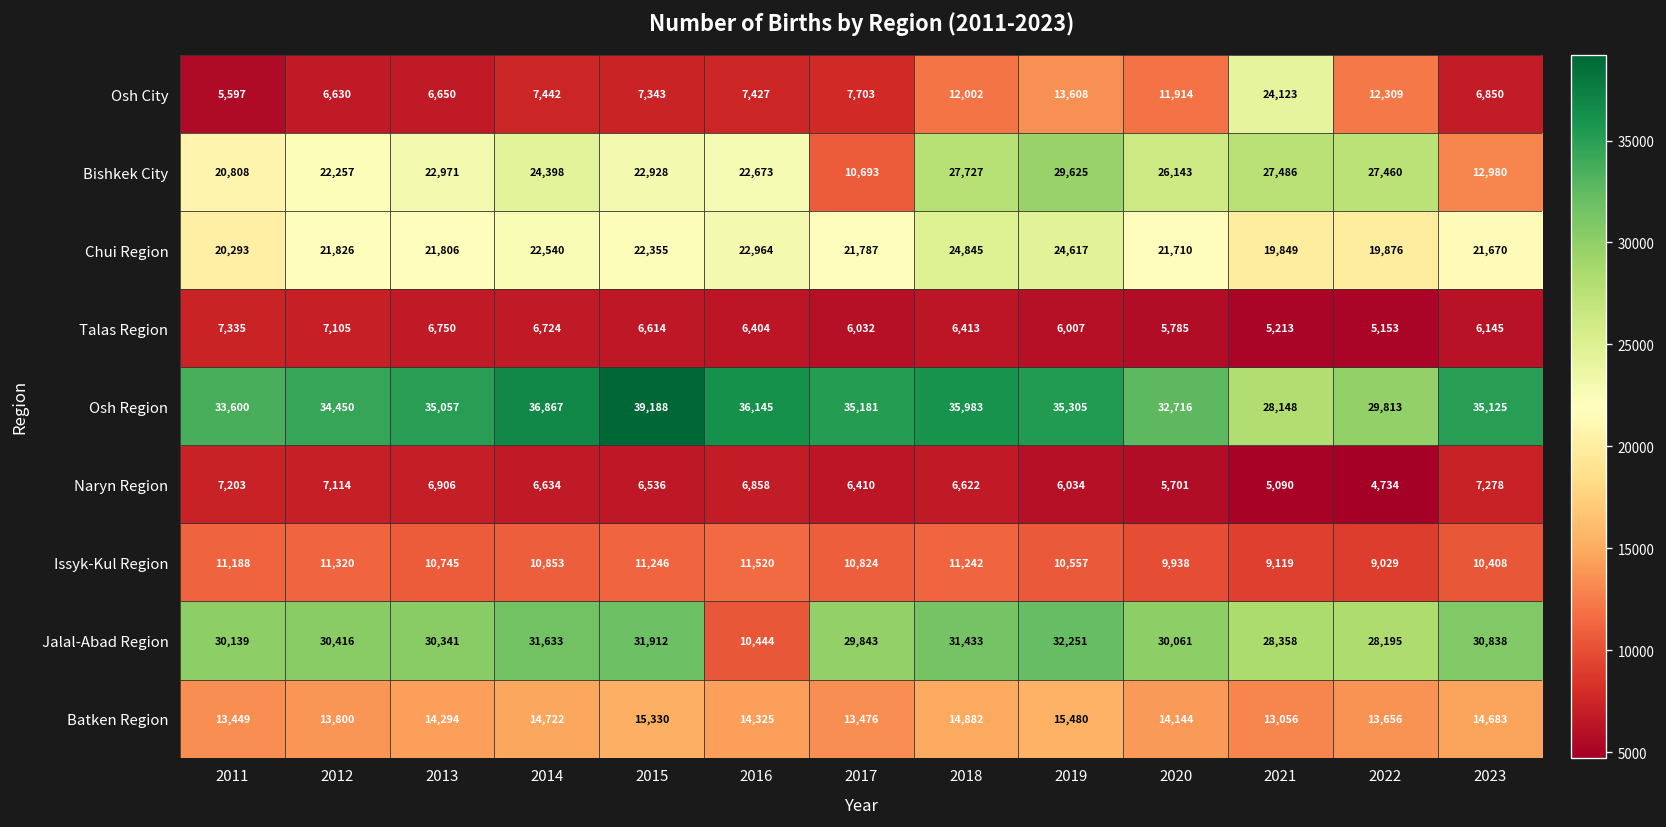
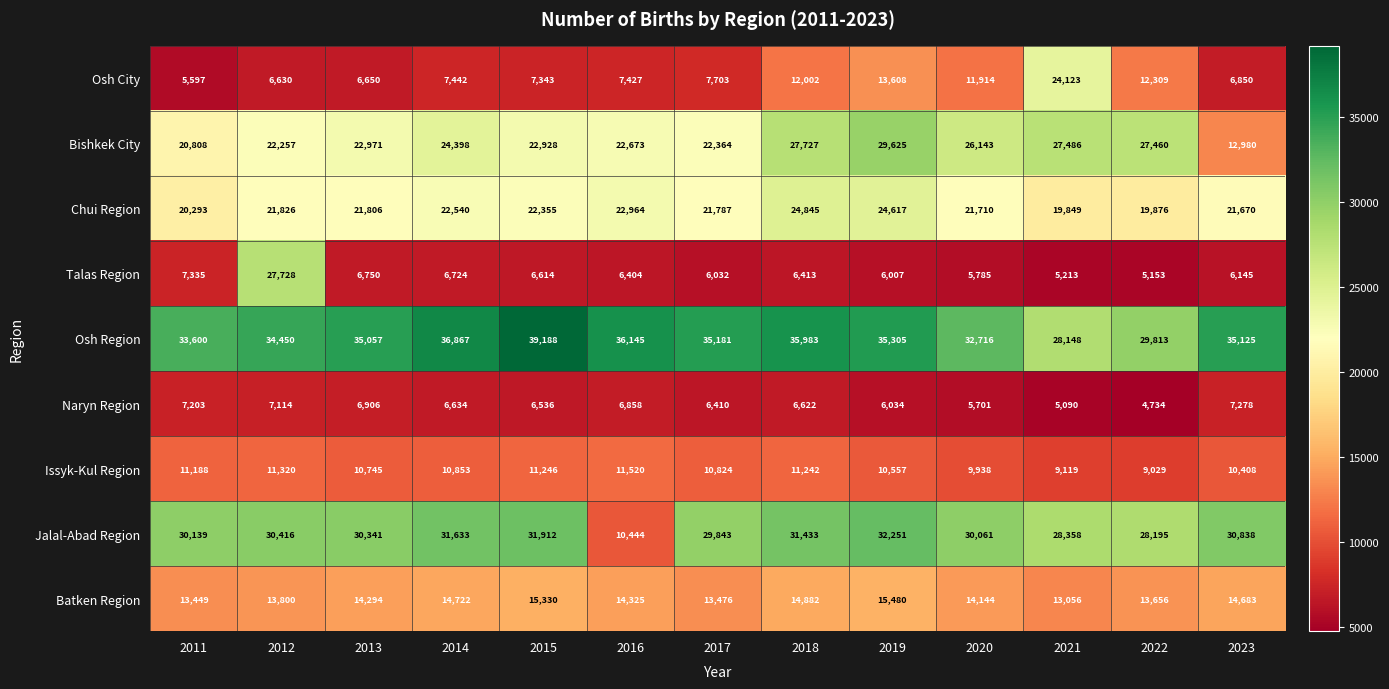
  {
    "Osh City": {
      "2011": "5,597",
      "2012": "6,630",
      "2013": "6,650",
      "2014": "7,442",
      "2015": "7,343",
      "2016": "7,427",
      "2017": "7,703",
      "2018": "12,002",
      "2019": "13,608",
      "2020": "11,914",
      "2021": "24,123",
      "2022": "12,309",
      "2023": "6,850"
    },
    "Bishkek City": {
      "2011": "20,808",
      "2012": "22,257",
      "2013": "22,971",
      "2014": "24,398",
      "2015": "22,928",
      "2016": "22,673",
-     "2017": "10,693",
+     "2017": "22,364",
      "2018": "27,727",
      "2019": "29,625",
      "2020": "26,143",
      "2021": "27,486",
      "2022": "27,460",
      "2023": "12,980"
    },
    "Chui Region": {
      "2011": "20,293",
      "2012": "21,826",
      "2013": "21,806",
      "2014": "22,540",
      "2015": "22,355",
      "2016": "22,964",
      "2017": "21,787",
      "2018": "24,845",
      "2019": "24,617",
      "2020": "21,710",
      "2021": "19,849",
      "2022": "19,876",
      "2023": "21,670"
    },
    "Talas Region": {
      "2011": "7,335",
-     "2012": "7,105",
+     "2012": "27,728",
      "2013": "6,750",
      "2014": "6,724",
      "2015": "6,614",
      "2016": "6,404",
      "2017": "6,032",
      "2018": "6,413",
      "2019": "6,007",
      "2020": "5,785",
      "2021": "5,213",
      "2022": "5,153",
      "2023": "6,145"
    },
    "Osh Region": {
      "2011": "33,600",
      "2012": "34,450",
      "2013": "35,057",
      "2014": "36,867",
      "2015": "39,188",
      "2016": "36,145",
      "2017": "35,181",
      "2018": "35,983",
      "2019": "35,305",
      "2020": "32,716",
      "2021": "28,148",
      "2022": "29,813",
      "2023": "35,125"
    },
    "Naryn Region": {
      "2011": "7,203",
      "2012": "7,114",
      "2013": "6,906",
      "2014": "6,634",
      "2015": "6,536",
      "2016": "6,858",
      "2017": "6,410",
      "2018": "6,622",
      "2019": "6,034",
      "2020": "5,701",
      "2021": "5,090",
      "2022": "4,734",
      "2023": "7,278"
    },
    "Issyk-Kul Region": {
      "2011": "11,188",
      "2012": "11,320",
      "2013": "10,745",
      "2014": "10,853",
      "2015": "11,246",
      "2016": "11,520",
      "2017": "10,824",
      "2018": "11,242",
      "2019": "10,557",
      "2020": "9,938",
      "2021": "9,119",
      "2022": "9,029",
      "2023": "10,408"
    },
    "Jalal-Abad Region": {
      "2011": "30,139",
      "2012": "30,416",
      "2013": "30,341",
      "2014": "31,633",
      "2015": "31,912",
      "2016": "10,444",
      "2017": "29,843",
      "2018": "31,433",
      "2019": "32,251",
      "2020": "30,061",
      "2021": "28,358",
      "2022": "28,195",
      "2023": "30,838"
    },
    "Batken Region": {
      "2011": "13,449",
      "2012": "13,800",
      "2013": "14,294",
      "2014": "14,722",
      "2015": "15,330",
      "2016": "14,325",
      "2017": "13,476",
      "2018": "14,882",
      "2019": "15,480",
      "2020": "14,144",
      "2021": "13,056",
      "2022": "13,656",
      "2023": "14,683"
    }
  }
